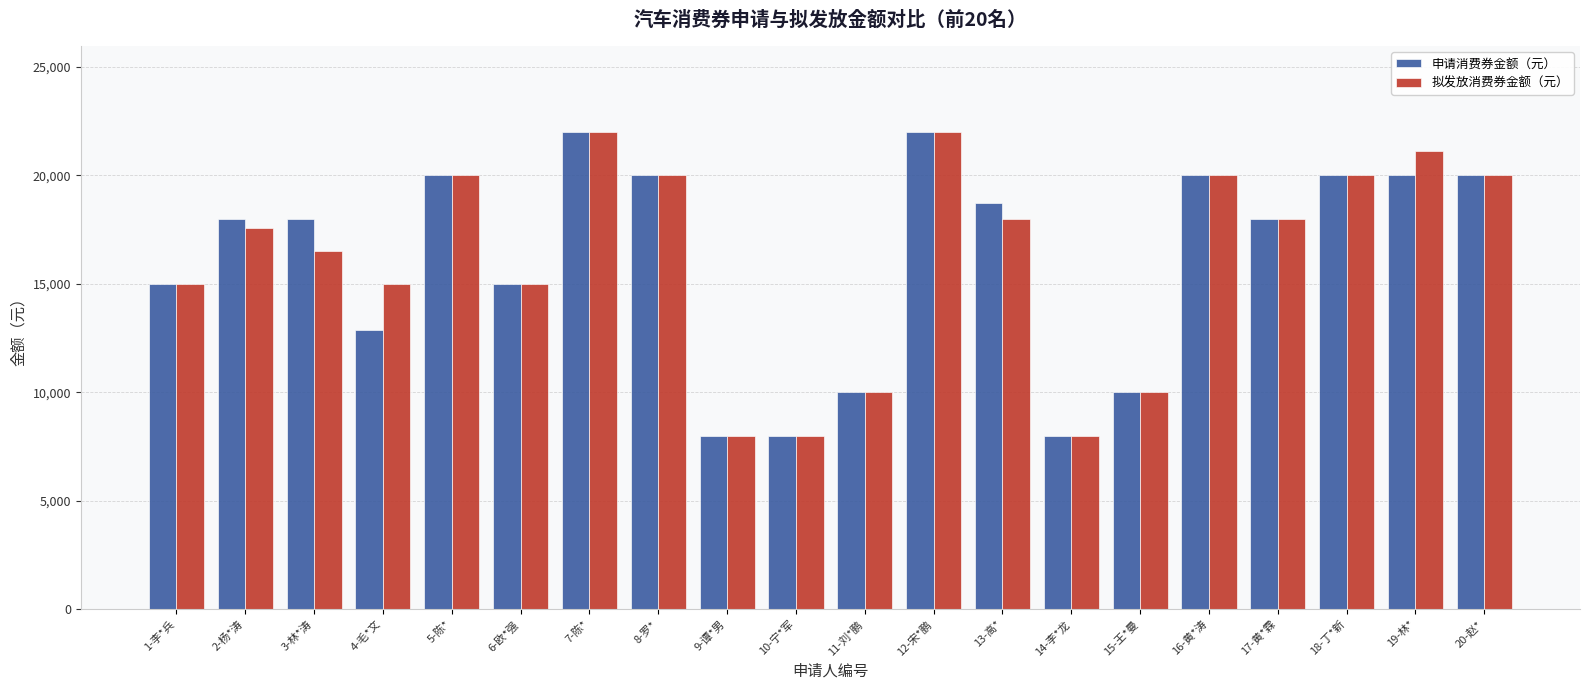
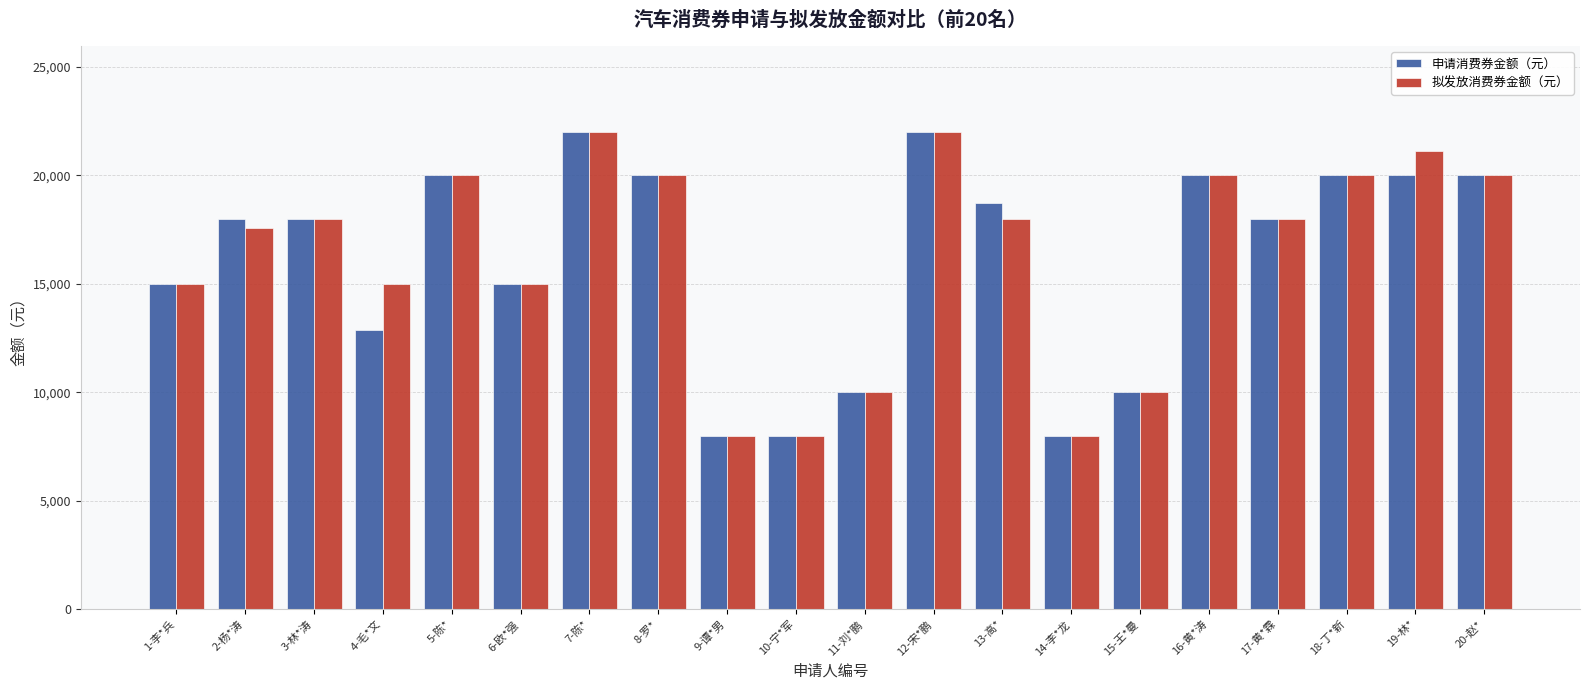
  {
    "申请消费券金额（元）": {
      "1-李*兵": "15,000",
      "2-杨*涛": "18,000",
      "3-林*涛": "18,000",
      "4-毛*文": "12,900",
      "5-陈*": "20,000",
      "6-欧*强": "15,000",
      "7-陈*": "22,000",
      "8-罗*": "20,000",
      "9-谭*男": "8,000",
      "10-宁*军": "8,000",
      "11-刘*鹏": "10,000",
      "12-宋*鹏": "22,000",
      "13-高*": "18,700",
      "14-李*龙": "8,000",
      "15-王*曼": "10,000",
      "16-黄*涛": "20,000",
      "17-黄*霖": "18,000",
      "18-丁*新": "20,000",
      "19-林*": "20,000",
      "20-赵*": "20,000"
    },
    "拟发放消费券金额（元）": {
      "1-李*兵": "15,000",
      "2-杨*涛": "17,600",
-     "3-林*涛": "16,500",
+     "3-林*涛": "18,000",
      "4-毛*文": "15,000",
      "5-陈*": "20,000",
      "6-欧*强": "15,000",
      "7-陈*": "22,000",
      "8-罗*": "20,000",
      "9-谭*男": "8,000",
      "10-宁*军": "8,000",
      "11-刘*鹏": "10,000",
      "12-宋*鹏": "22,000",
      "13-高*": "18,000",
      "14-李*龙": "8,000",
      "15-王*曼": "10,000",
      "16-黄*涛": "20,000",
      "17-黄*霖": "18,000",
      "18-丁*新": "20,000",
      "19-林*": "21,100",
      "20-赵*": "20,000"
    }
  }
